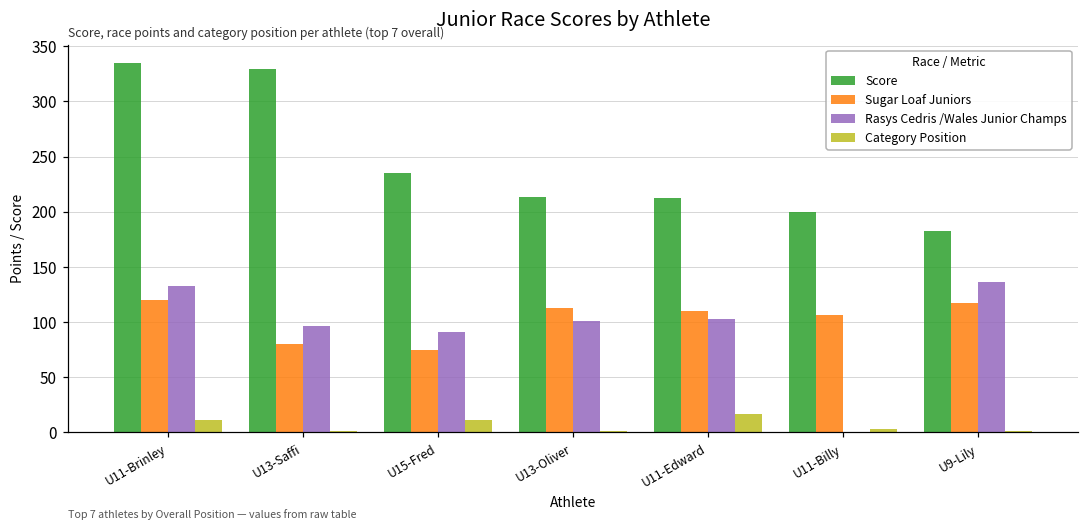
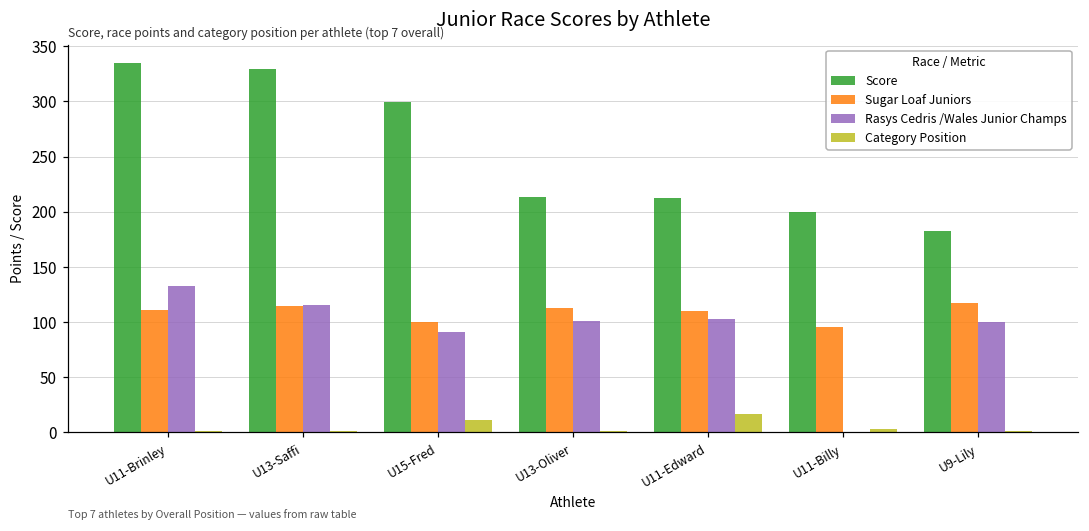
  {
    "Score": {
      "U13-Saffi": 330,
-     "U15-Fred": 235,
+     "U15-Fred": 300,
      "U13-Oliver": 213,
      "U11-Edward": 212,
      "U11-Billy": 200,
      "U9-Lily": 182
    },
    "Sugar Loaf Juniors": {
-     "U11-Brinley": 120,
-     "U13-Saffi": 80,
-     "U15-Fred": 74,
+     "U11-Brinley": 111,
+     "U13-Saffi": 115,
+     "U15-Fred": 100,
      "U13-Oliver": 113,
      "U11-Edward": 110,
-     "U11-Billy": 106,
+     "U11-Billy": 96,
      "U9-Lily": 117
    },
    "Rasys Cedris /Wales Junior Champs": {
      "U11-Brinley": 133,
-     "U13-Saffi": 96,
+     "U13-Saffi": 115,
      "U15-Fred": 91,
      "U13-Oliver": 101,
      "U11-Edward": 103,
      "U11-Billy": 0,
-     "U9-Lily": 137
+     "U9-Lily": 100
    },
    "Category Position": {
-     "U11-Brinley": 11,
+     "U11-Brinley": 1,
      "U15-Fred": 11,
      "U11-Edward": 17,
      "U11-Billy": 3
    }
  }
